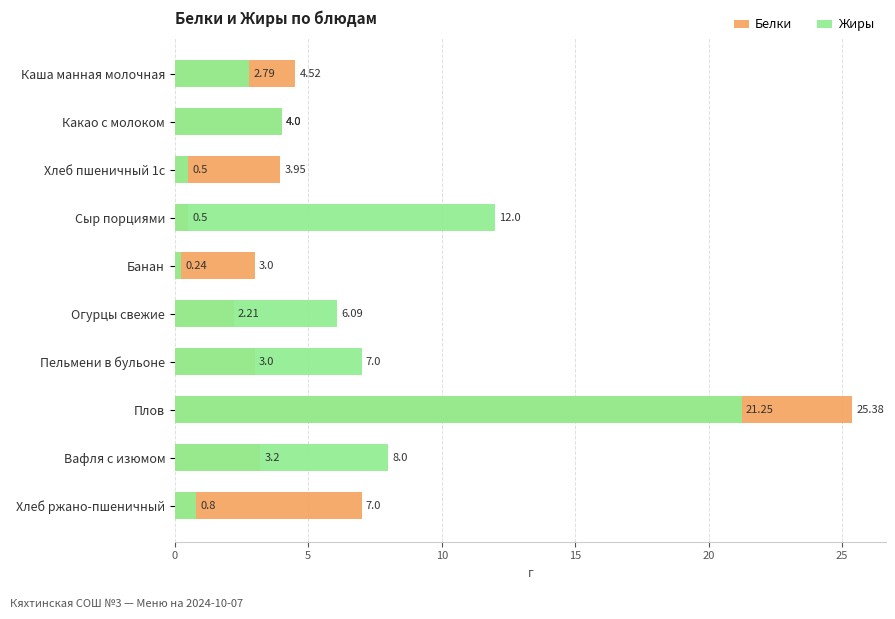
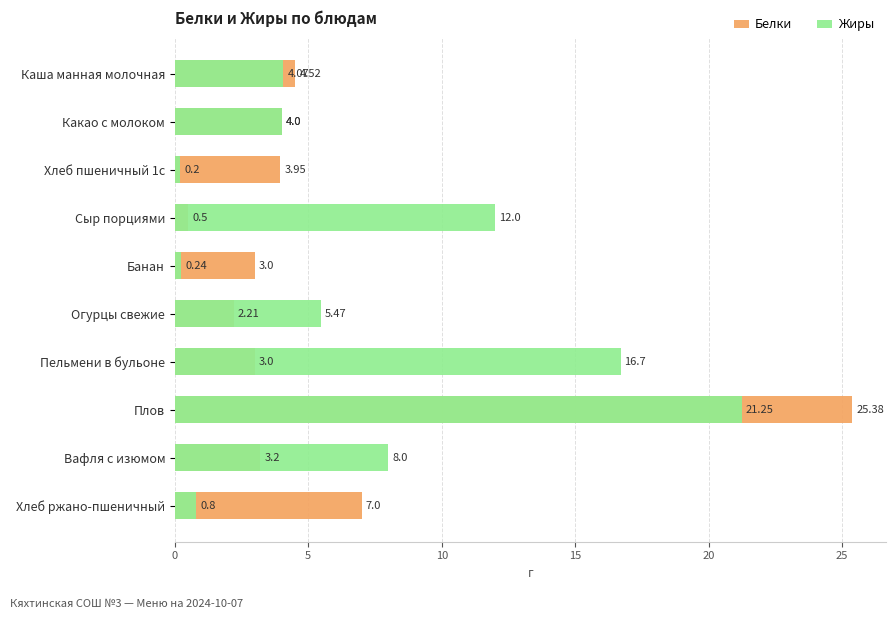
  {
    "Белки": {
      "Каша манная молочная": 4.52,
      "Хлеб пшеничный 1с": 3.95,
      "Банан": 3.0,
      "Плов": 25.38,
      "Хлеб ржано-пшеничный": 7.0
    },
    "Жиры": {
-     "Каша манная молочная": 2.79,
-     "Хлеб пшеничный 1с": 0.5,
+     "Каша манная молочная": 4.07,
+     "Хлеб пшеничный 1с": 0.2,
      "Сыр порциями": 12.0,
-     "Огурцы свежие": 6.09,
-     "Пельмени в бульоне": 7.0,
+     "Огурцы свежие": 5.47,
+     "Пельмени в бульоне": 16.7,
      "Вафля с изюмом": 8.0
    }
  }
